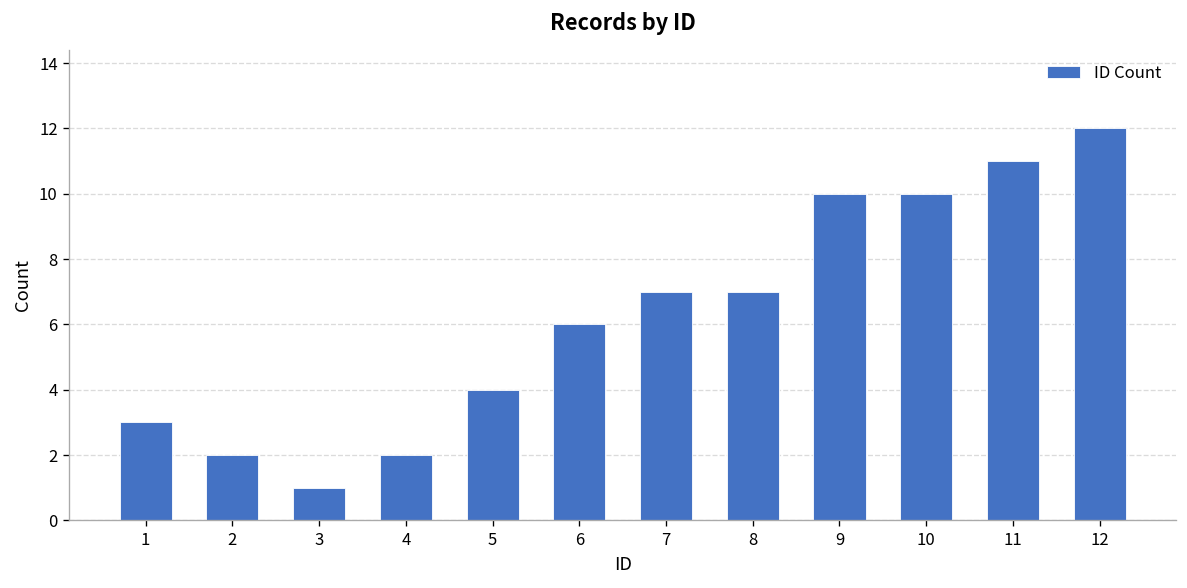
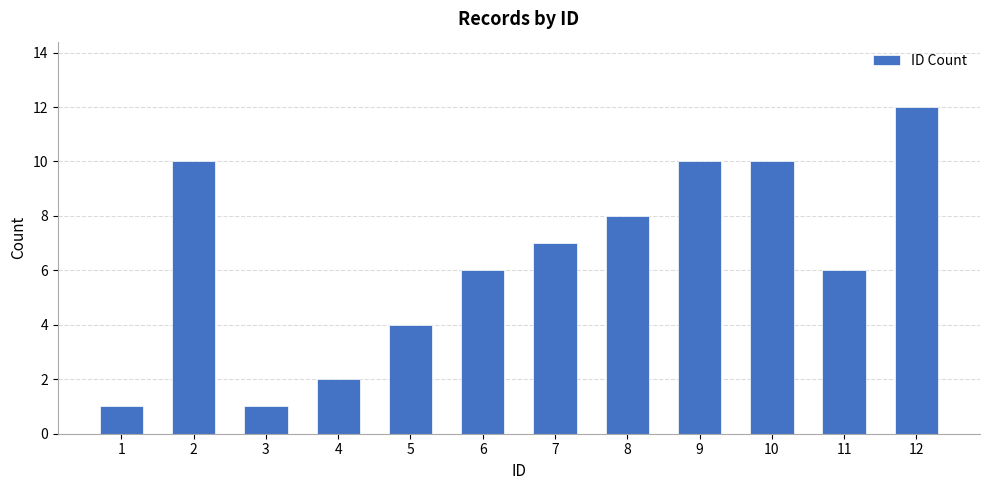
  {
-   "1": 3,
-   "2": 2,
+   "1": 1,
+   "2": 10,
    "3": 1,
    "4": 2,
    "5": 4,
    "6": 6,
    "7": 7,
-   "8": 7,
+   "8": 8,
    "9": 10,
    "10": 10,
-   "11": 11,
+   "11": 6,
    "12": 12
  }
